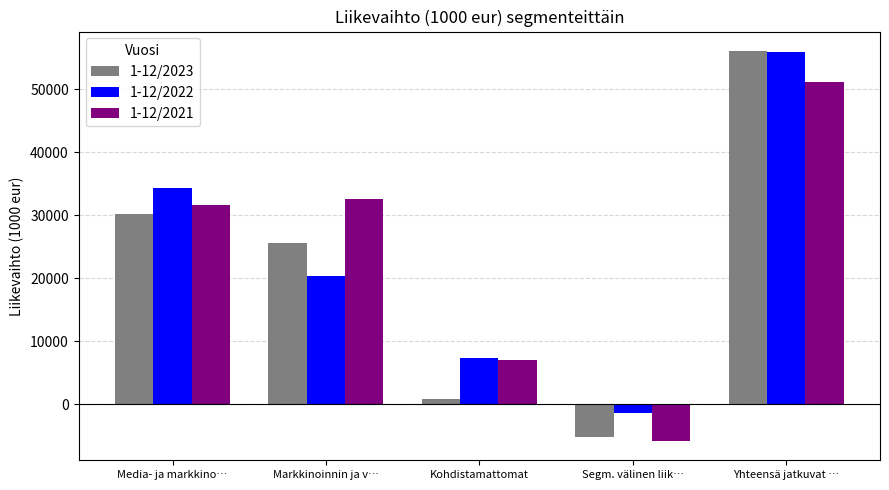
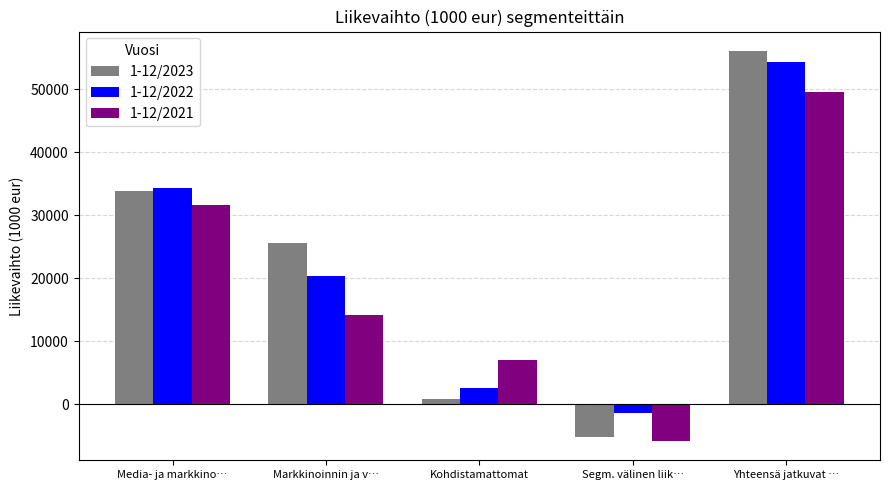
  {
    "1-12/2023": {
-     "Media- ja markkino…": 30000,
+     "Media- ja markkino…": 34000,
      "Markkinoinnin ja v…": 26000,
      "Kohdistamattomat": 1000,
      "Segm. välinen liik…": -5000,
      "Yhteensä jatkuvat …": 56000
    },
    "1-12/2022": {
      "Media- ja markkino…": 34000,
      "Markkinoinnin ja v…": 20000,
-     "Kohdistamattomat": 7000,
+     "Kohdistamattomat": 3000,
      "Segm. välinen liik…": -1000,
-     "Yhteensä jatkuvat …": 56000
+     "Yhteensä jatkuvat …": 54000
    },
    "1-12/2021": {
      "Media- ja markkino…": 32000,
-     "Markkinoinnin ja v…": 33000,
+     "Markkinoinnin ja v…": 14000,
      "Kohdistamattomat": 7000,
      "Segm. välinen liik…": -6000,
-     "Yhteensä jatkuvat …": 51000
+     "Yhteensä jatkuvat …": 50000
    }
  }
